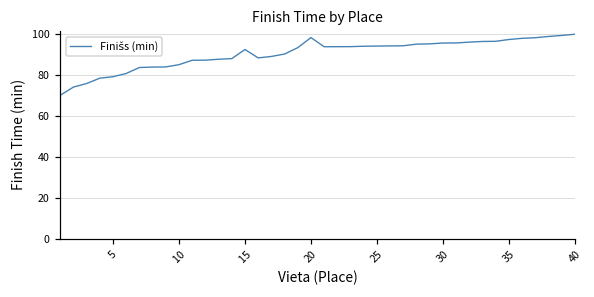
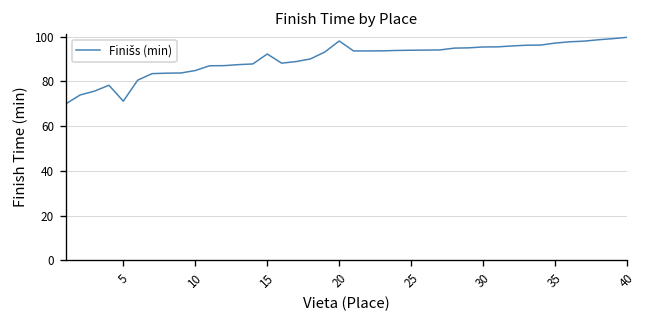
  {
-   "5": 79,
+   "5": 71,
    "10": 85,
    "15": 92,
    "20": 98,
    "25": 94,
    "30": 95,
    "35": 97,
    "40": 100
  }
